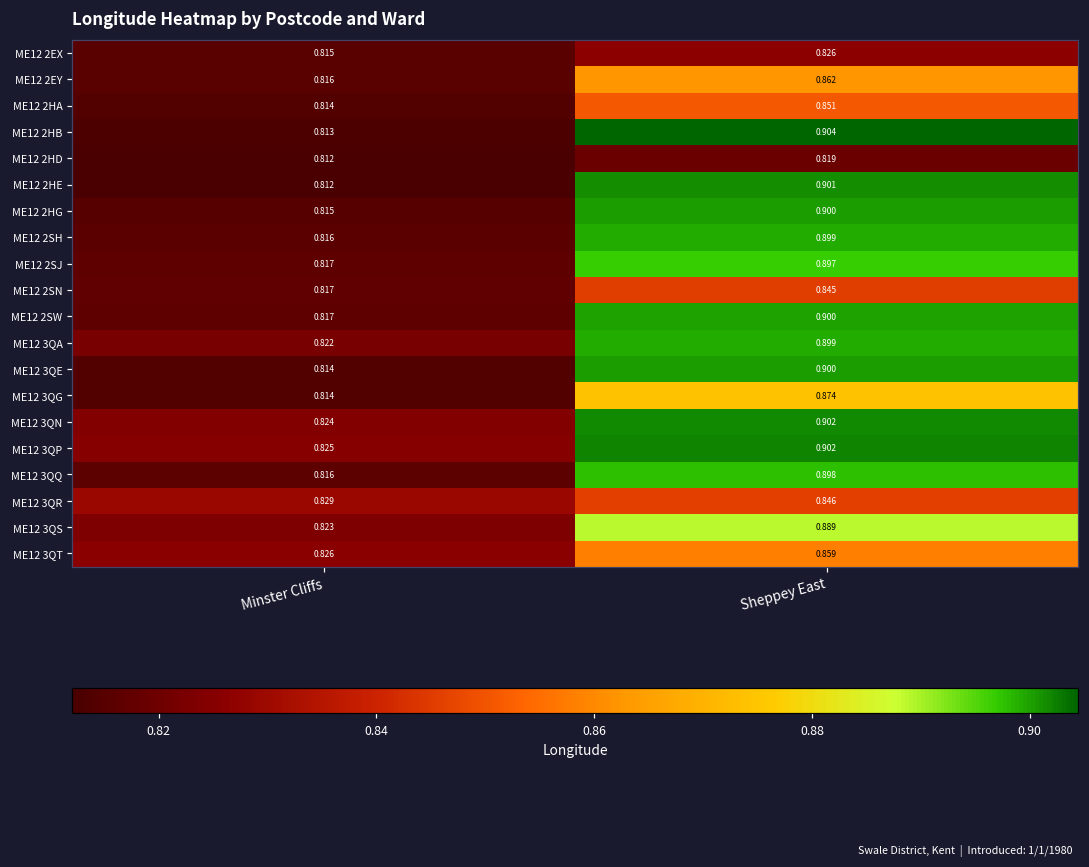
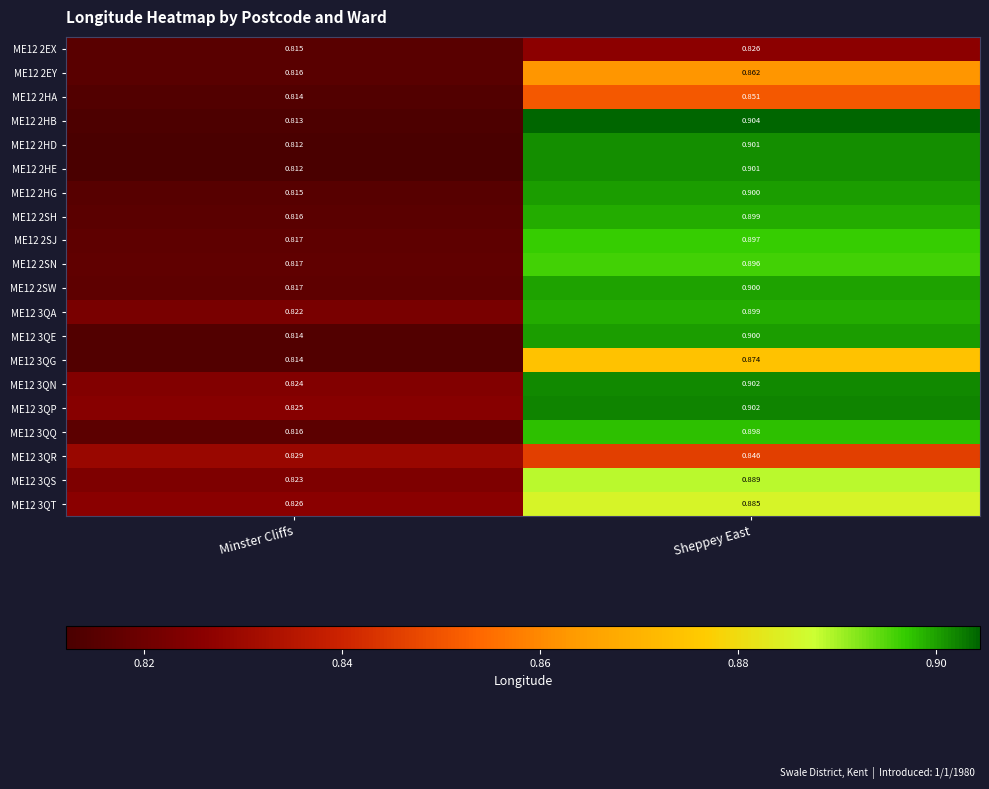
  {
    "ME12 2EX": {
      "Minster Cliffs": 0.815,
      "Sheppey East": 0.826
    },
    "ME12 2EY": {
      "Minster Cliffs": 0.816,
      "Sheppey East": 0.862
    },
    "ME12 2HA": {
      "Minster Cliffs": 0.814,
      "Sheppey East": 0.851
    },
    "ME12 2HB": {
      "Minster Cliffs": 0.813,
      "Sheppey East": 0.904
    },
    "ME12 2HD": {
      "Minster Cliffs": 0.812,
-     "Sheppey East": 0.819
+     "Sheppey East": 0.901
    },
    "ME12 2HE": {
      "Minster Cliffs": 0.812,
      "Sheppey East": 0.901
    },
    "ME12 2HG": {
      "Minster Cliffs": 0.815,
      "Sheppey East": 0.900
    },
    "ME12 2SH": {
      "Minster Cliffs": 0.816,
      "Sheppey East": 0.899
    },
    "ME12 2SJ": {
      "Minster Cliffs": 0.817,
      "Sheppey East": 0.897
    },
    "ME12 2SN": {
      "Minster Cliffs": 0.817,
-     "Sheppey East": 0.845
+     "Sheppey East": 0.896
    },
    "ME12 2SW": {
      "Minster Cliffs": 0.817,
      "Sheppey East": 0.900
    },
    "ME12 3QA": {
      "Minster Cliffs": 0.822,
      "Sheppey East": 0.899
    },
    "ME12 3QE": {
      "Minster Cliffs": 0.814,
      "Sheppey East": 0.900
    },
    "ME12 3QG": {
      "Minster Cliffs": 0.814,
      "Sheppey East": 0.874
    },
    "ME12 3QN": {
      "Minster Cliffs": 0.824,
      "Sheppey East": 0.902
    },
    "ME12 3QP": {
      "Minster Cliffs": 0.825,
      "Sheppey East": 0.902
    },
    "ME12 3QQ": {
      "Minster Cliffs": 0.816,
      "Sheppey East": 0.898
    },
    "ME12 3QR": {
      "Minster Cliffs": 0.829,
      "Sheppey East": 0.846
    },
    "ME12 3QS": {
      "Minster Cliffs": 0.823,
      "Sheppey East": 0.889
    },
    "ME12 3QT": {
      "Minster Cliffs": 0.826,
-     "Sheppey East": 0.859
+     "Sheppey East": 0.885
    }
  }
